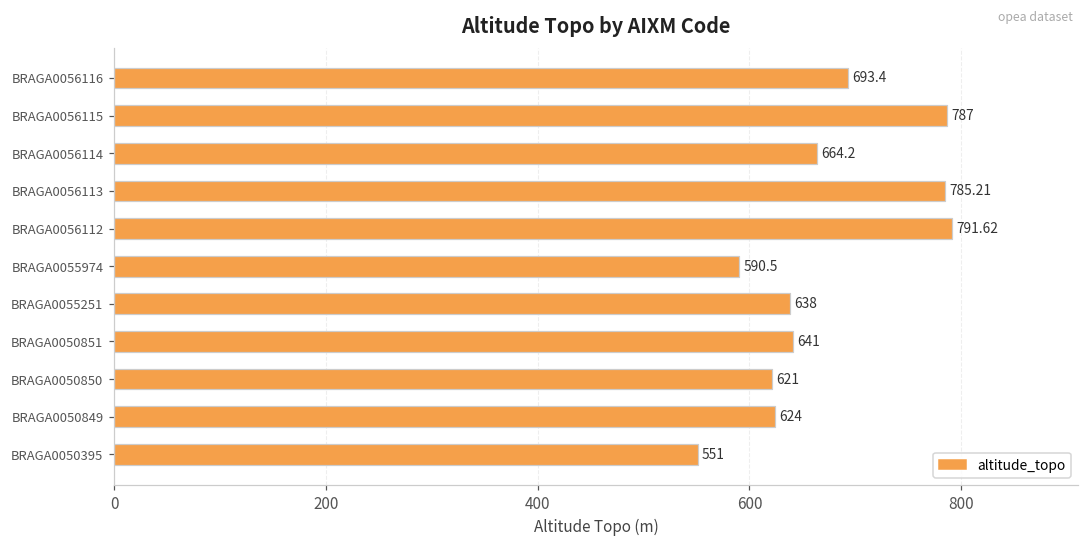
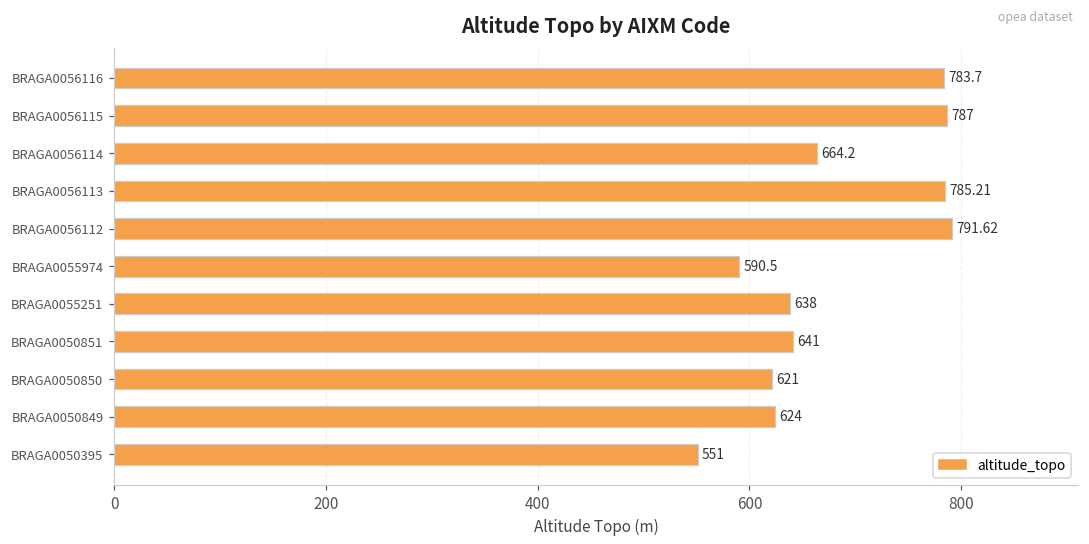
  {
-   "BRAGA0056116": 693.4,
+   "BRAGA0056116": 783.7,
    "BRAGA0056115": 787,
    "BRAGA0056114": 664.2,
    "BRAGA0056113": 785.21,
    "BRAGA0056112": 791.62,
    "BRAGA0055974": 590.5,
    "BRAGA0055251": 638,
    "BRAGA0050851": 641,
    "BRAGA0050850": 621,
    "BRAGA0050849": 624,
    "BRAGA0050395": 551
  }
